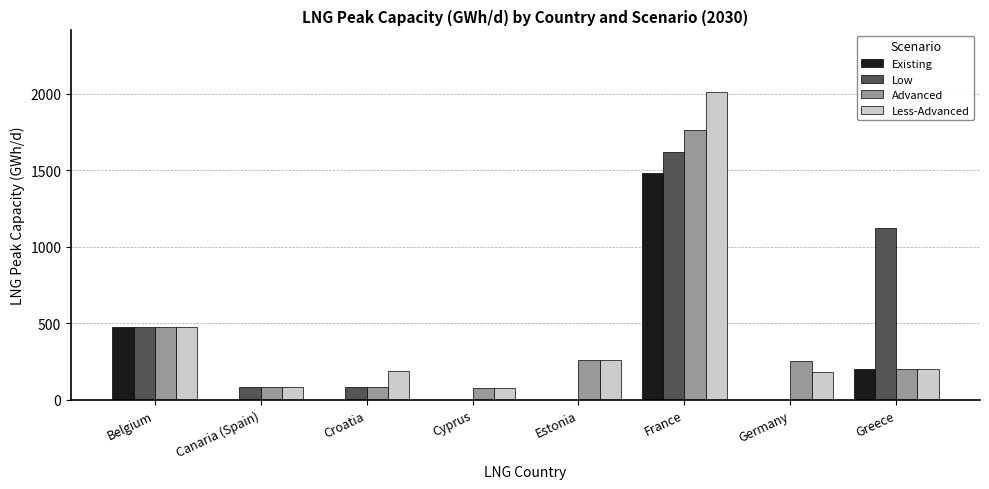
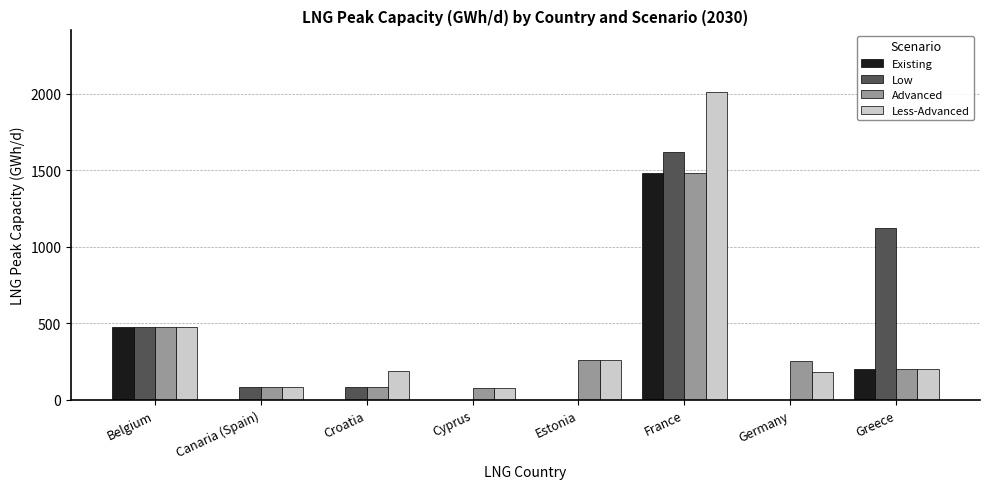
  {
    "Existing": {
      "Belgium": 480,
      "Canaria (Spain)": 0,
      "Croatia": 0,
      "Cyprus": 0,
      "Estonia": 0,
      "France": 1480,
      "Germany": 0,
      "Greece": 200
    },
    "Low": {
      "Belgium": 480,
      "Canaria (Spain)": 80,
      "Croatia": 80,
      "Cyprus": 0,
      "Estonia": 0,
      "France": 1620,
      "Germany": 0,
      "Greece": 1120
    },
    "Advanced": {
      "Belgium": 480,
      "Canaria (Spain)": 80,
      "Croatia": 80,
      "Cyprus": 80,
      "Estonia": 260,
-     "France": 1760,
+     "France": 1480,
      "Germany": 260,
      "Greece": 200
    },
    "Less-Advanced": {
      "Belgium": 480,
      "Canaria (Spain)": 80,
      "Croatia": 190,
      "Cyprus": 80,
      "Estonia": 260,
      "France": 2010,
      "Germany": 180,
      "Greece": 200
    }
  }
